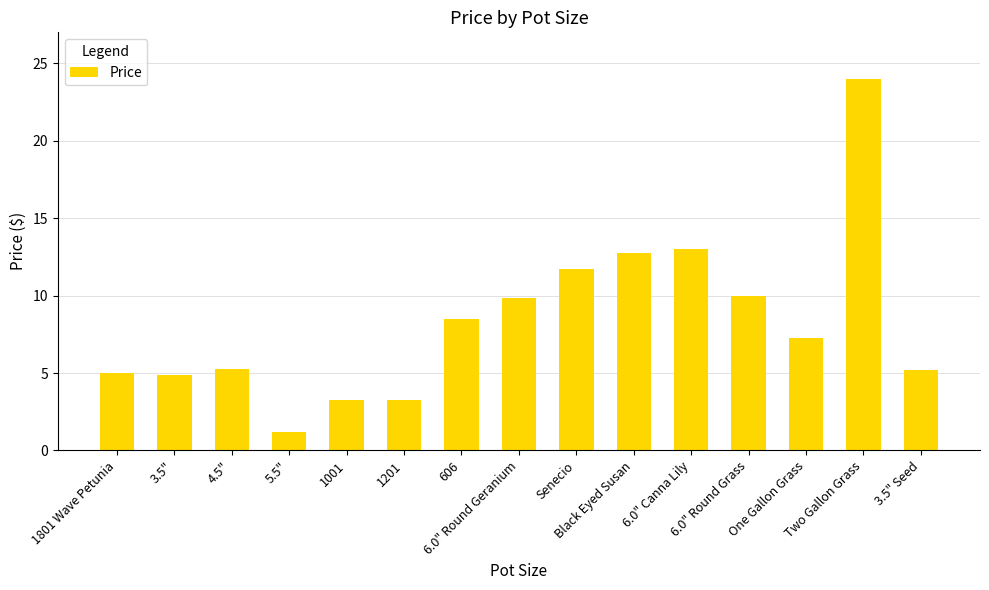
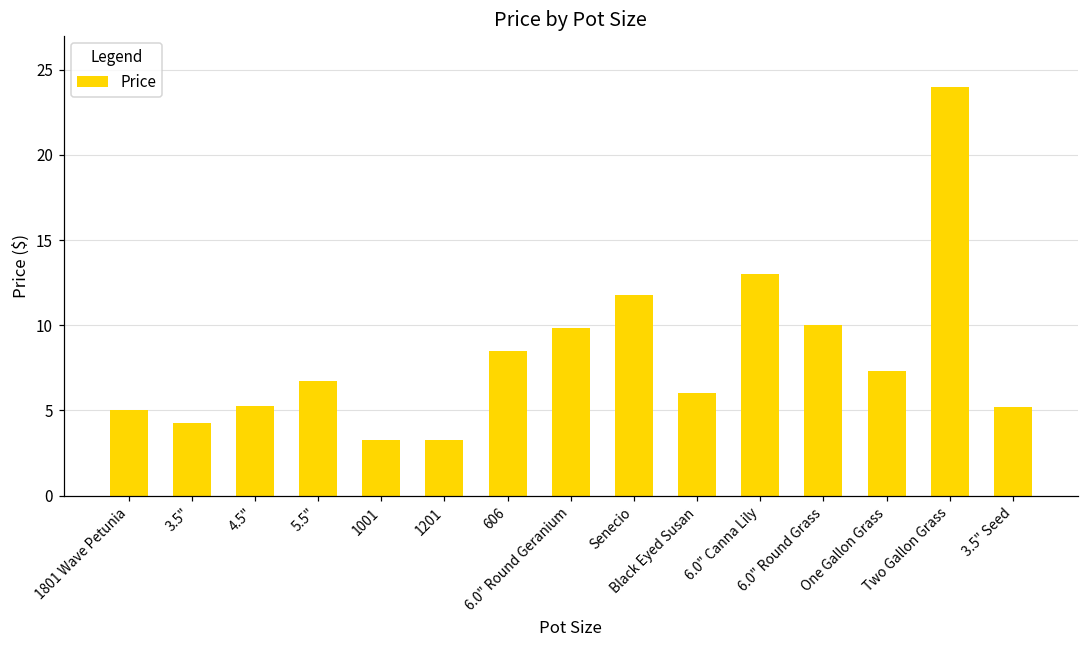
  {
    "1801 Wave Petunia": 5.0,
-   "3.5\"": 4.9,
+   "3.5\"": 4.3,
    "4.5\"": 5.3,
-   "5.5\"": 1.2,
+   "5.5\"": 6.8,
    "1001": 3.3,
    "1201": 3.3,
    "606": 8.5,
    "6.0\" Round Geranium": 9.9,
    "Senecio": 11.8,
-   "Black Eyed Susan": 12.8,
+   "Black Eyed Susan": 6.0,
    "6.0\" Canna Lily": 13.0,
    "6.0\" Round Grass": 10.0,
    "One Gallon Grass": 7.3,
    "Two Gallon Grass": 24.0,
    "3.5\" Seed": 5.2
  }
